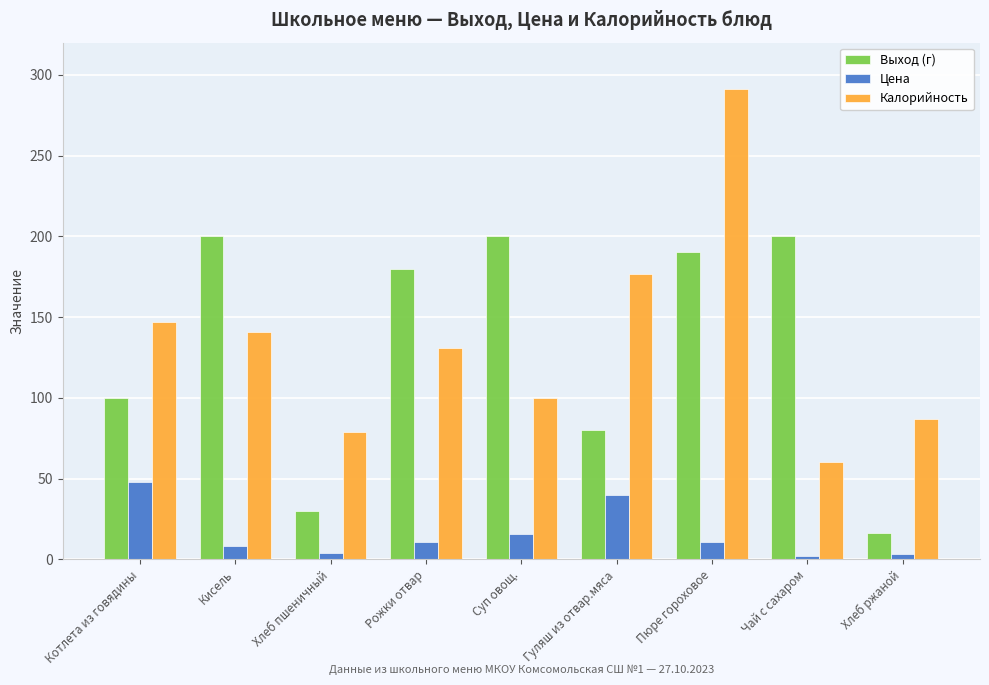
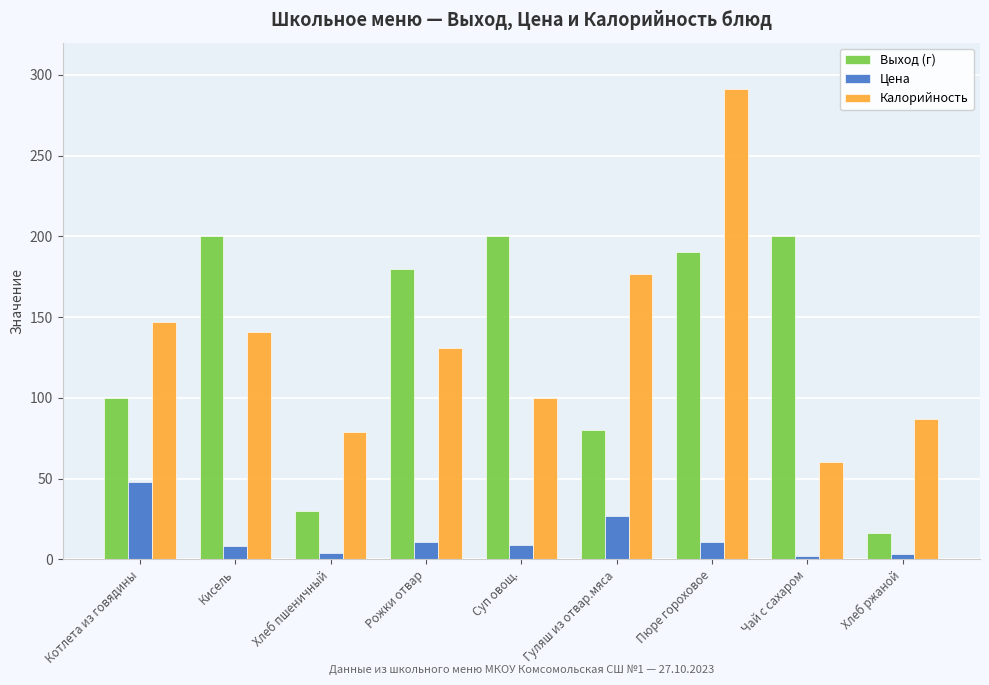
  {
    "Выход (г)": {
      "Котлета из говядины": 100,
      "Кисель": 200,
      "Хлеб пшеничный": 30,
      "Рожки отвар": 180,
      "Суп овощ.": 200,
      "Гуляш из отвар.мяса": 80,
      "Пюре гороховое": 190,
      "Чай с сахаром": 200,
      "Хлеб ржаной": 16
    },
    "Цена": {
      "Котлета из говядины": 48,
      "Кисель": 8,
      "Хлеб пшеничный": 4,
      "Рожки отвар": 11,
-     "Суп овощ.": 15,
-     "Гуляш из отвар.мяса": 40,
+     "Суп овощ.": 9,
+     "Гуляш из отвар.мяса": 27,
      "Пюре гороховое": 11,
      "Чай с сахаром": 2,
      "Хлеб ржаной": 4
    },
    "Калорийность": {
      "Котлета из говядины": 147,
      "Кисель": 141,
      "Хлеб пшеничный": 79,
      "Рожки отвар": 131,
      "Суп овощ.": 100,
      "Гуляш из отвар.мяса": 177,
      "Пюре гороховое": 292,
      "Чай с сахаром": 60,
      "Хлеб ржаной": 87
    }
  }
